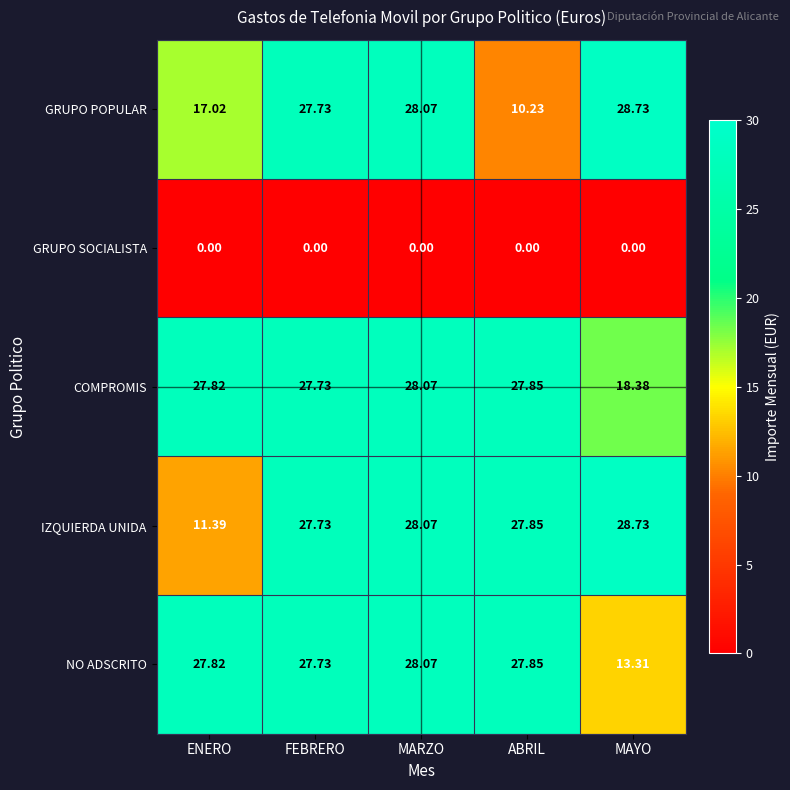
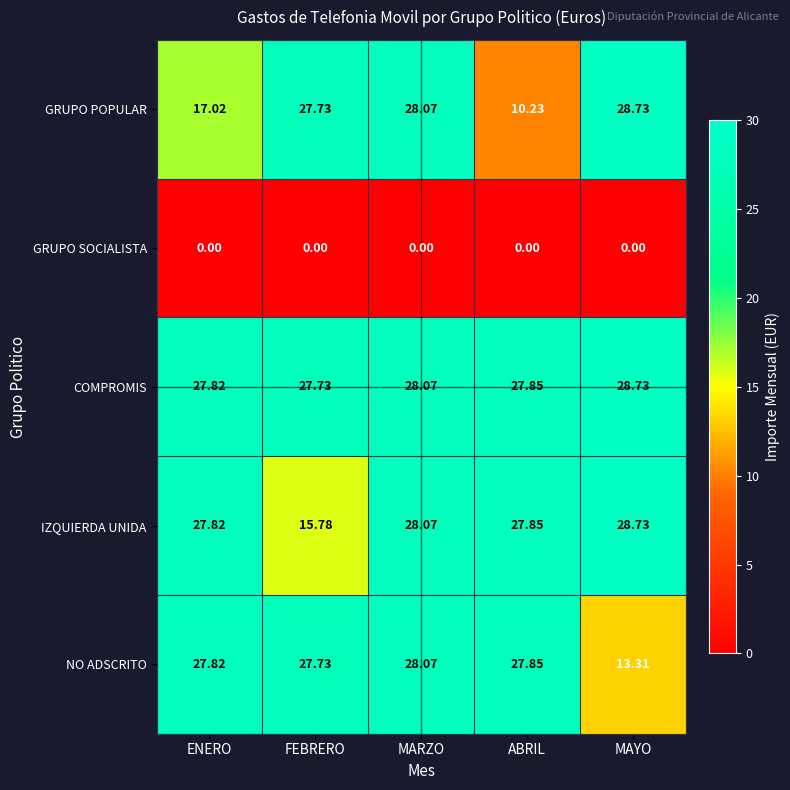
  {
    "GRUPO POPULAR": {
      "ENERO": 17.02,
      "FEBRERO": 27.73,
      "MARZO": 28.07,
      "ABRIL": 10.23,
      "MAYO": 28.73
    },
    "GRUPO SOCIALISTA": {
      "ENERO": 0.00,
      "FEBRERO": 0.00,
      "MARZO": 0.00,
      "ABRIL": 0.00,
      "MAYO": 0.00
    },
    "COMPROMIS": {
      "ENERO": 27.82,
      "FEBRERO": 27.73,
      "MARZO": 28.07,
      "ABRIL": 27.85,
-     "MAYO": 18.38
+     "MAYO": 28.73
    },
    "IZQUIERDA UNIDA": {
-     "ENERO": 11.39,
-     "FEBRERO": 27.73,
+     "ENERO": 27.82,
+     "FEBRERO": 15.78,
      "MARZO": 28.07,
      "ABRIL": 27.85,
      "MAYO": 28.73
    },
    "NO ADSCRITO": {
      "ENERO": 27.82,
      "FEBRERO": 27.73,
      "MARZO": 28.07,
      "ABRIL": 27.85,
      "MAYO": 13.31
    }
  }
